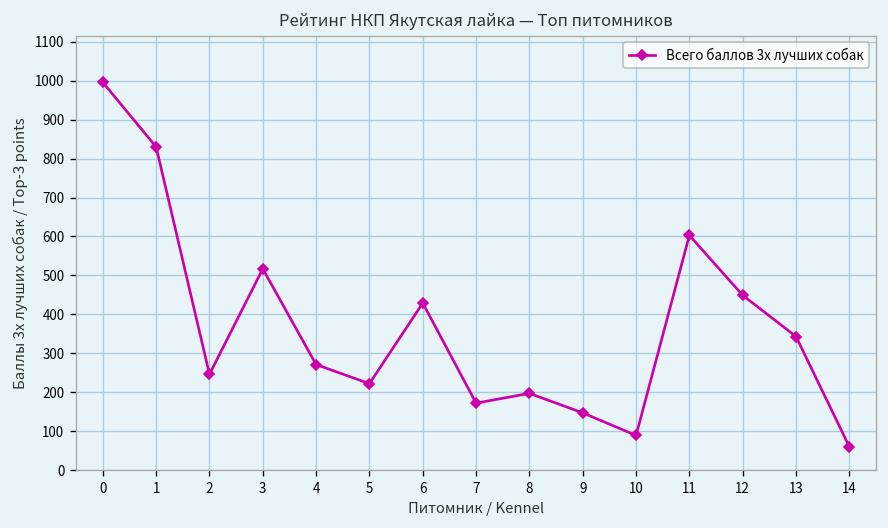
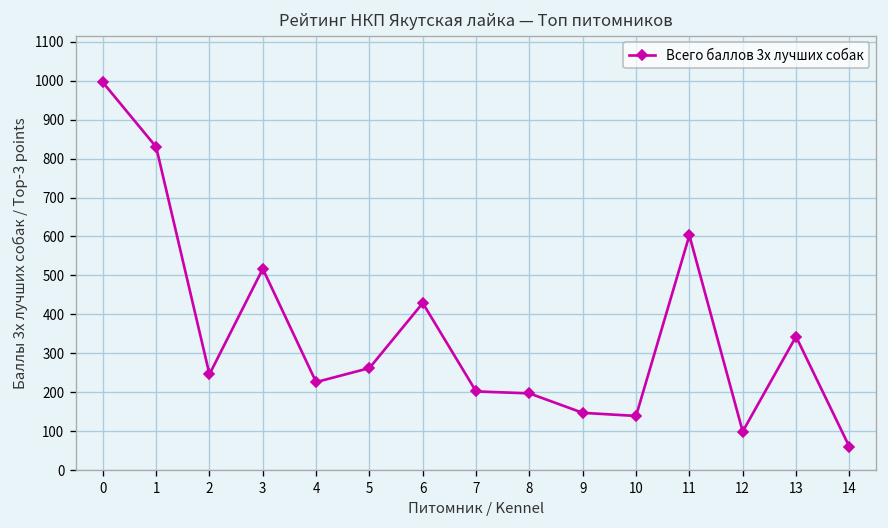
  {
    "0": 1000,
    "1": 830,
    "2": 250,
    "3": 520,
-   "4": 270,
-   "5": 220,
+   "4": 230,
+   "5": 260,
    "6": 430,
-   "7": 170,
+   "7": 200,
    "8": 200,
    "9": 150,
-   "10": 90,
+   "10": 140,
    "11": 600,
-   "12": 450,
+   "12": 100,
    "13": 340,
    "14": 60
  }
